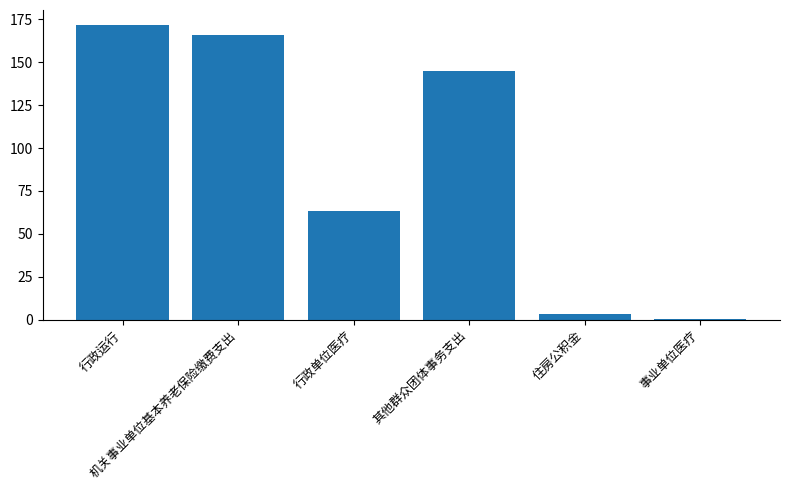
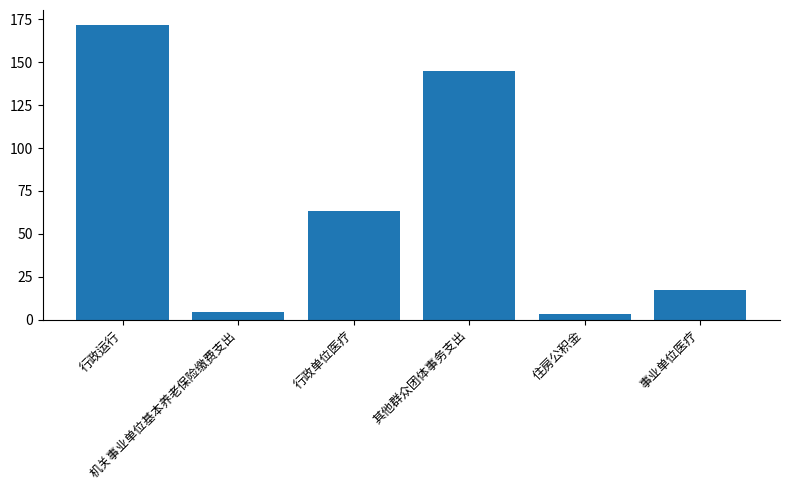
  {
    "行政运行": 172,
-   "机关事业单位基本养老保险缴费支出": 166,
+   "机关事业单位基本养老保险缴费支出": 4,
    "行政单位医疗": 63,
    "其他群众团体事务支出": 145,
    "住房公积金": 3,
-   "事业单位医疗": 1
+   "事业单位医疗": 17
  }
